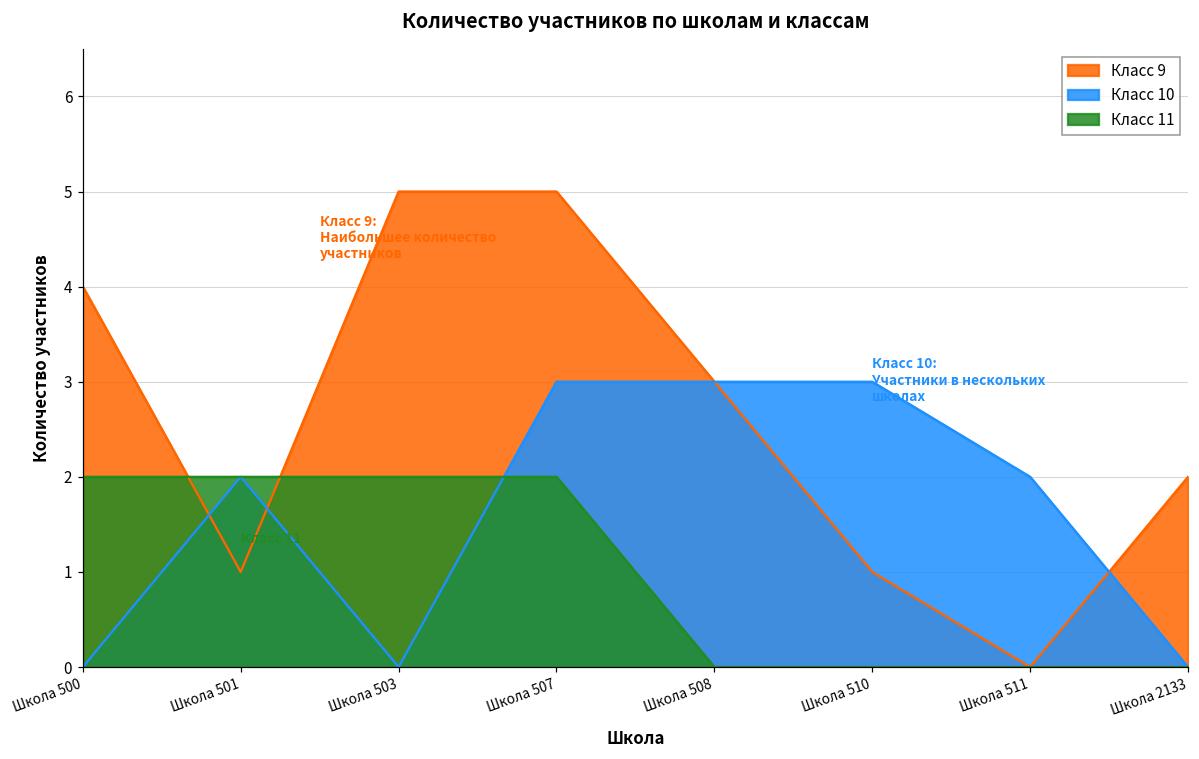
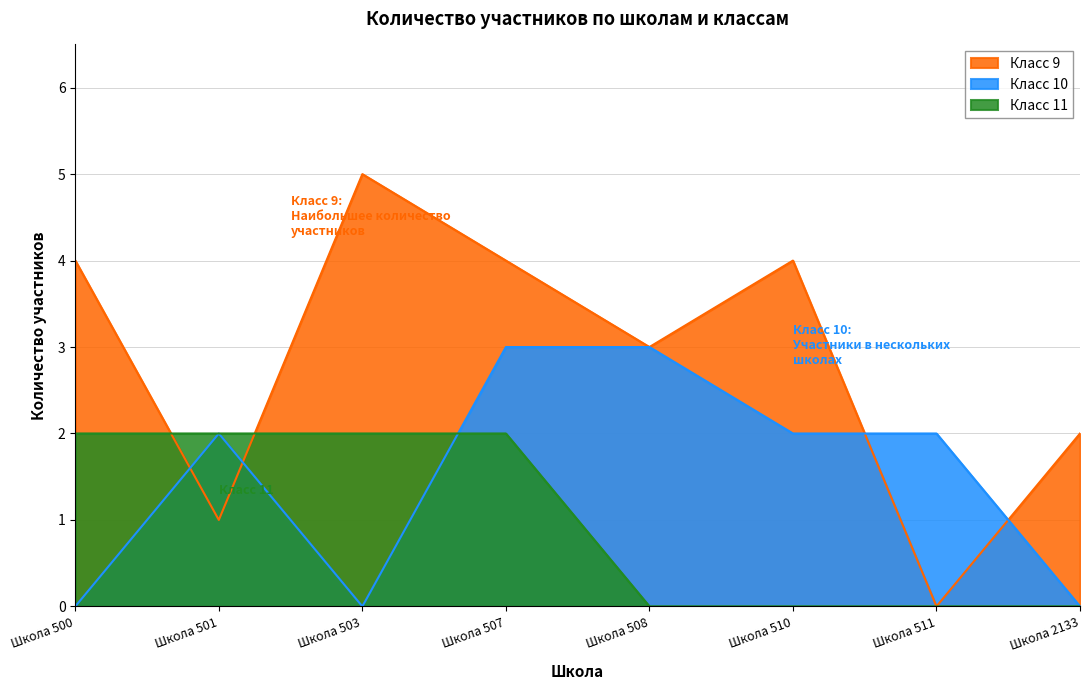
  {
    "Класс 9": {
      "Школа 500": 4,
      "Школа 501": 1,
      "Школа 503": 5,
-     "Школа 507": 5,
-     "Школа 510": 1,
+     "Школа 507": 4,
+     "Школа 510": 4,
      "Школа 2133": 2
    },
    "Класс 10": {
      "Школа 500": 0,
      "Школа 503": 0,
      "Школа 507": 3,
-     "Школа 510": 3,
+     "Школа 510": 2,
      "Школа 511": 2
    },
    "Класс 11": {
      "Школа 500": 2,
      "Школа 503": 2,
      "Школа 507": 2,
      "Школа 508": 0,
      "Школа 510": 0
    }
  }
